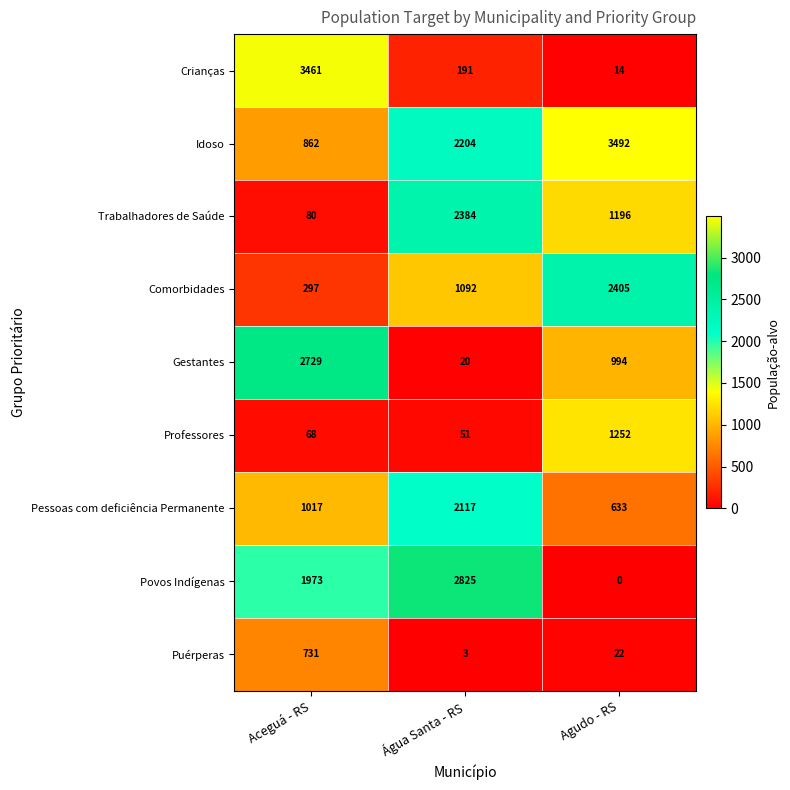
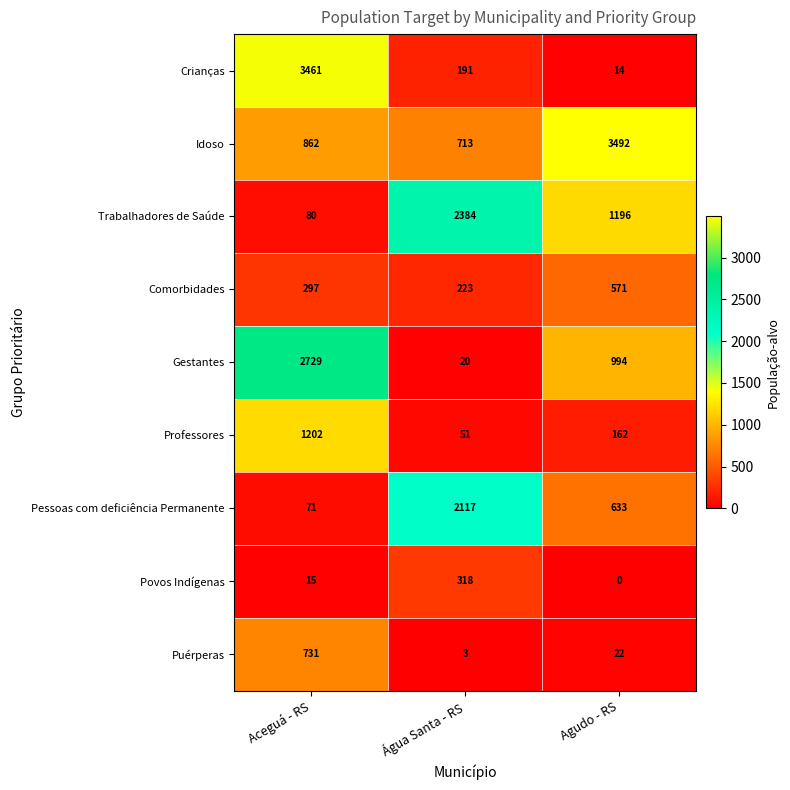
  {
    "Crianças": {
      "Aceguá - RS": 3461,
      "Água Santa - RS": 191,
      "Agudo - RS": 14
    },
    "Idoso": {
      "Aceguá - RS": 862,
-     "Água Santa - RS": 2204,
+     "Água Santa - RS": 713,
      "Agudo - RS": 3492
    },
    "Trabalhadores de Saúde": {
      "Aceguá - RS": 80,
      "Água Santa - RS": 2384,
      "Agudo - RS": 1196
    },
    "Comorbidades": {
      "Aceguá - RS": 297,
-     "Água Santa - RS": 1092,
-     "Agudo - RS": 2405
+     "Água Santa - RS": 223,
+     "Agudo - RS": 571
    },
    "Gestantes": {
      "Aceguá - RS": 2729,
      "Água Santa - RS": 20,
      "Agudo - RS": 994
    },
    "Professores": {
-     "Aceguá - RS": 68,
+     "Aceguá - RS": 1202,
      "Água Santa - RS": 51,
-     "Agudo - RS": 1252
+     "Agudo - RS": 162
    },
    "Pessoas com deficiência Permanente": {
-     "Aceguá - RS": 1017,
+     "Aceguá - RS": 71,
      "Água Santa - RS": 2117,
      "Agudo - RS": 633
    },
    "Povos Indígenas": {
-     "Aceguá - RS": 1973,
-     "Água Santa - RS": 2825,
+     "Aceguá - RS": 15,
+     "Água Santa - RS": 318,
      "Agudo - RS": 0
    },
    "Puérperas": {
      "Aceguá - RS": 731,
      "Água Santa - RS": 3,
      "Agudo - RS": 22
    }
  }
